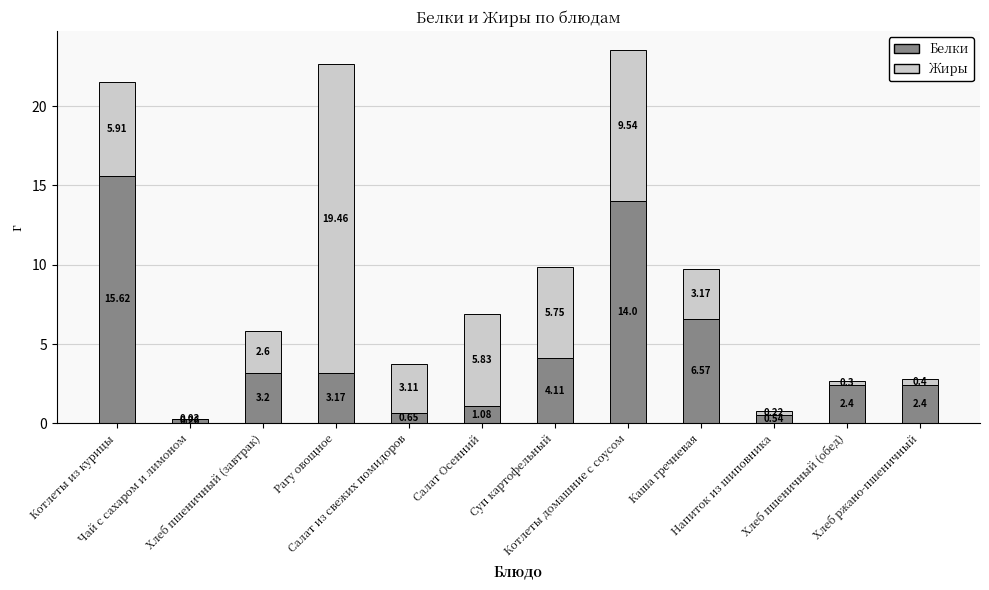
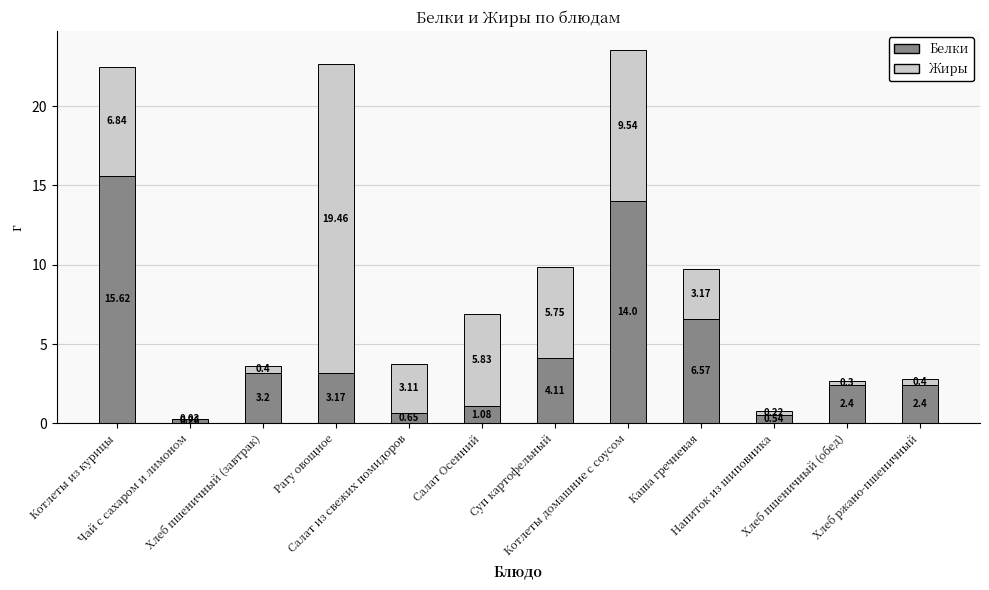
  {
    "Белки": {
      "Котлеты из курицы": 15.62,
      "Хлеб пшеничный (завтрак)": 3.2,
      "Рагу овощное": 3.17,
      "Салат из свежих помидоров": 0.65,
      "Салат Осенний": 1.08,
      "Суп картофельный": 4.11,
      "Котлеты домашние с соусом": 14.0,
      "Каша гречневая": 6.57,
      "Хлеб пшеничный (обед)": 2.4,
      "Хлеб ржано-пшеничный": 2.4
    },
    "Жиры": {
-     "Котлеты из курицы": 5.91,
-     "Хлеб пшеничный (завтрак)": 2.6,
+     "Котлеты из курицы": 6.84,
+     "Хлеб пшеничный (завтрак)": 0.4,
      "Рагу овощное": 19.46,
      "Салат из свежих помидоров": 3.11,
      "Салат Осенний": 5.83,
      "Суп картофельный": 5.75,
      "Котлеты домашние с соусом": 9.54,
      "Каша гречневая": 3.17,
      "Хлеб пшеничный (обед)": 0.3,
      "Хлеб ржано-пшеничный": 0.4
    }
  }
